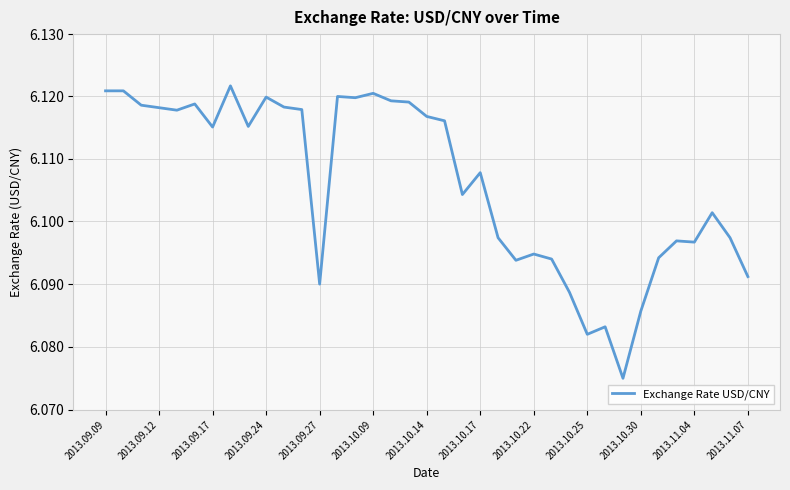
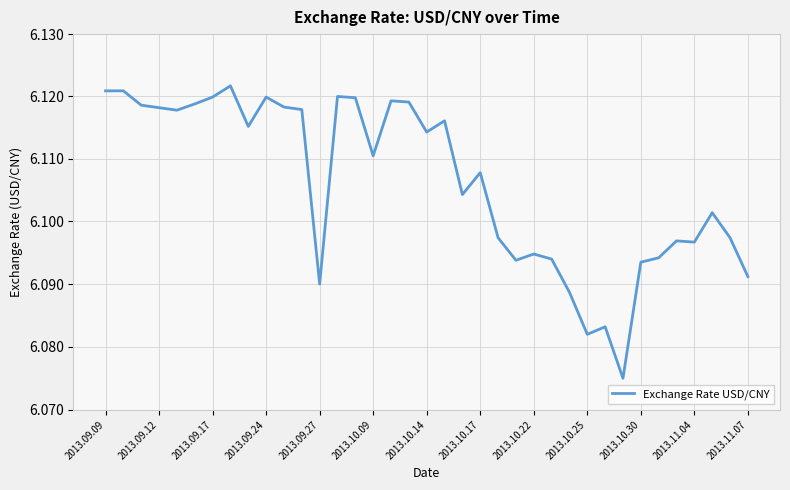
  {
    "2013.09.09": 6.121,
    "2013.09.12": 6.118,
-   "2013.09.17": 6.115,
+   "2013.09.17": 6.120,
    "2013.09.24": 6.120,
    "2013.09.27": 6.090,
-   "2013.10.09": 6.121,
-   "2013.10.14": 6.117,
+   "2013.10.09": 6.111,
+   "2013.10.14": 6.114,
    "2013.10.17": 6.108,
    "2013.10.22": 6.095,
    "2013.10.25": 6.082,
-   "2013.10.30": 6.086,
+   "2013.10.30": 6.094,
    "2013.11.04": 6.097,
    "2013.11.07": 6.091
  }
